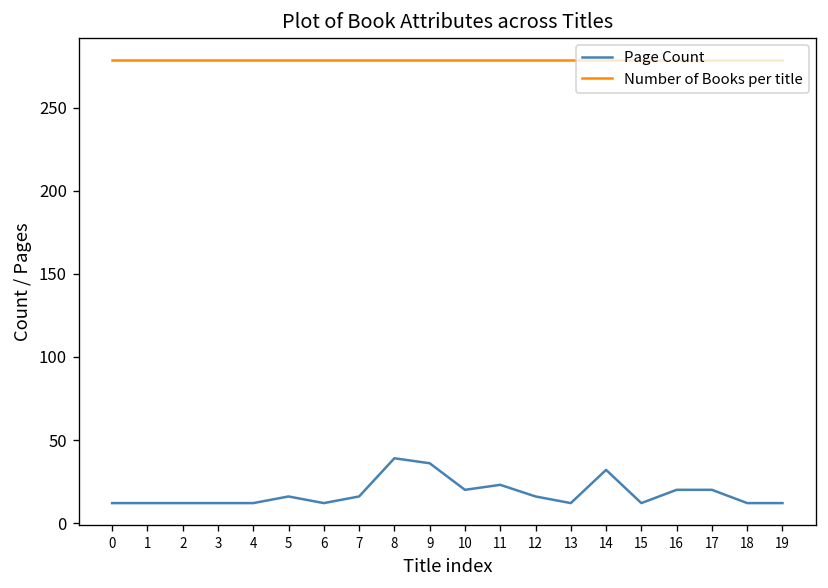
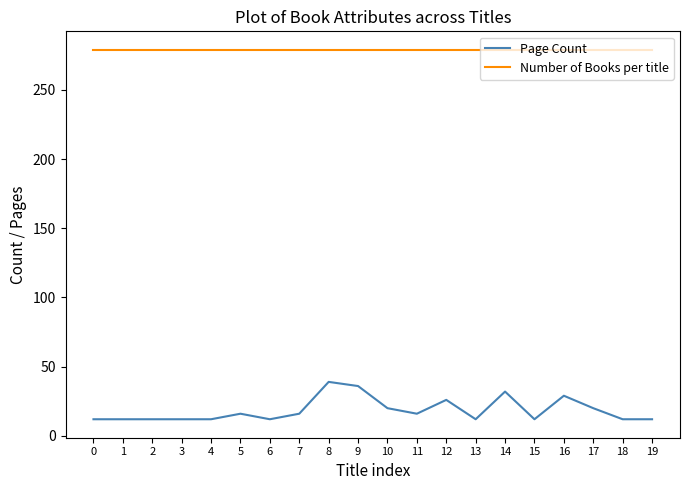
  {
    "Page Count": {
      "0": 12,
      "1": 12,
      "2": 12,
      "3": 12,
      "4": 12,
      "5": 16,
      "6": 12,
      "7": 16,
      "8": 39,
      "9": 36,
      "10": 20,
-     "11": 23,
-     "12": 16,
+     "11": 16,
+     "12": 26,
      "13": 12,
      "14": 32,
      "15": 12,
-     "16": 20,
+     "16": 29,
      "17": 20,
      "18": 12,
      "19": 12
    },
    "Number of Books per title": {
      "0": 279,
      "1": 279,
      "2": 279,
      "3": 279,
      "4": 279,
      "5": 279,
      "6": 279,
      "7": 279,
      "8": 279,
      "9": 279,
      "10": 279,
      "11": 279,
      "12": 279,
      "13": 279
    }
  }
